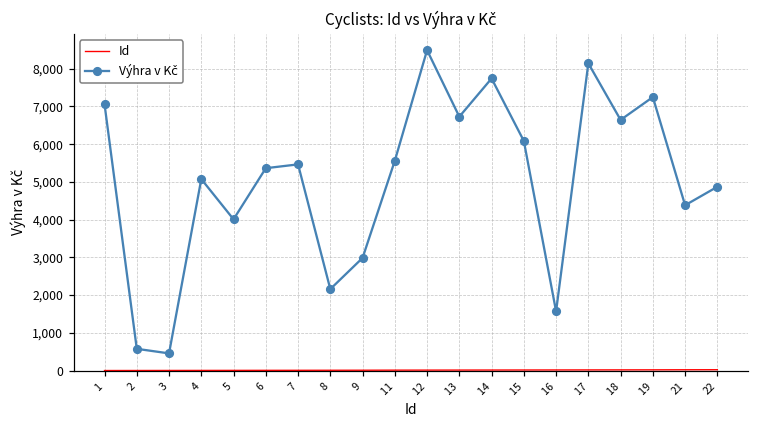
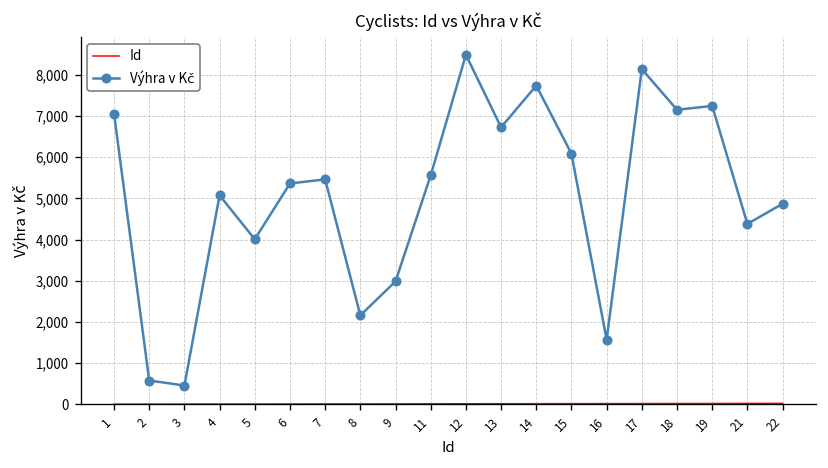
  {
    "Id": {
      "1": "0",
      "2": "0",
      "3": "0",
      "4": "0",
      "5": "0",
      "6": "0",
      "7": "0",
      "8": "0",
      "9": "0",
      "11": "0",
      "12": "0",
      "13": "0",
      "14": "0",
      "15": "0",
      "16": "0",
      "17": "0",
      "18": "0",
      "19": "0",
      "21": "0",
      "22": "0"
    },
    "Výhra v Kč": {
      "1": "7,100",
      "2": "600",
      "3": "500",
      "4": "5,100",
      "5": "4,000",
      "6": "5,400",
      "7": "5,500",
      "8": "2,200",
      "9": "3,000",
      "11": "5,600",
      "12": "8,500",
      "13": "6,700",
      "14": "7,700",
      "15": "6,100",
      "16": "1,600",
      "17": "8,100",
-     "18": "6,600",
+     "18": "7,200",
      "19": "7,200",
      "21": "4,400",
      "22": "4,900"
    }
  }
